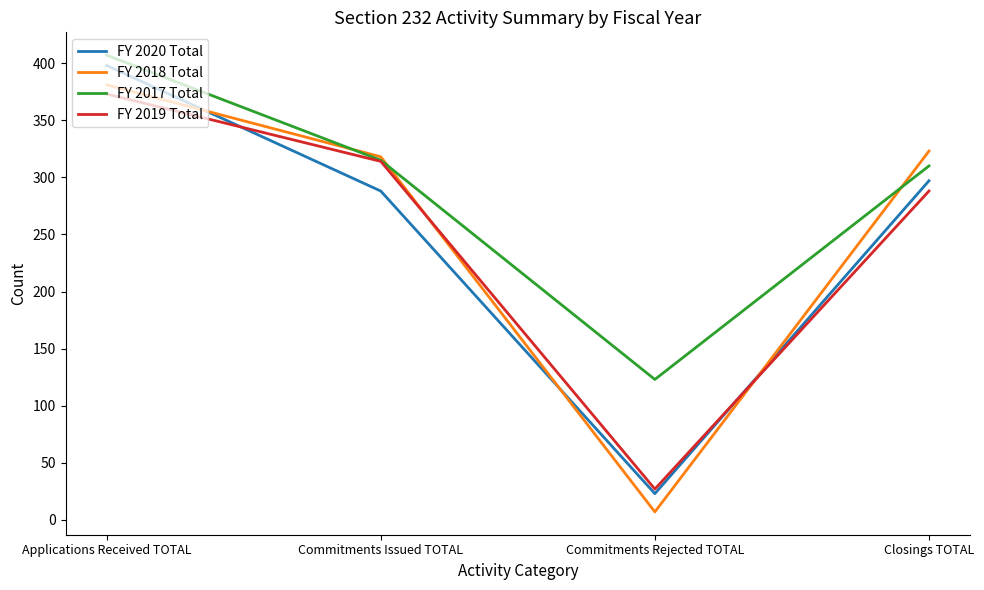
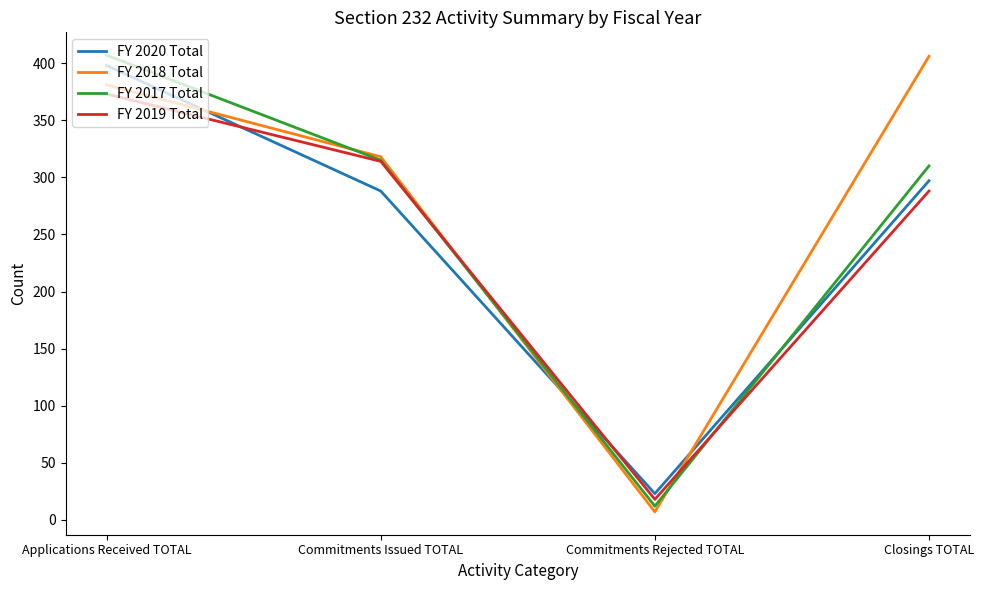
  {
    "FY 2020 Total": {
      "Commitments Issued TOTAL": 288,
      "Commitments Rejected TOTAL": 23,
      "Closings TOTAL": 297
    },
    "FY 2018 Total": {
      "Commitments Issued TOTAL": 318,
      "Commitments Rejected TOTAL": 7,
-     "Closings TOTAL": 323
+     "Closings TOTAL": 406
    },
    "FY 2017 Total": {
-     "Commitments Rejected TOTAL": 123,
+     "Commitments Rejected TOTAL": 12,
      "Closings TOTAL": 310
    },
    "FY 2019 Total": {
-     "Commitments Rejected TOTAL": 27,
+     "Commitments Rejected TOTAL": 18,
      "Closings TOTAL": 288
    }
  }
